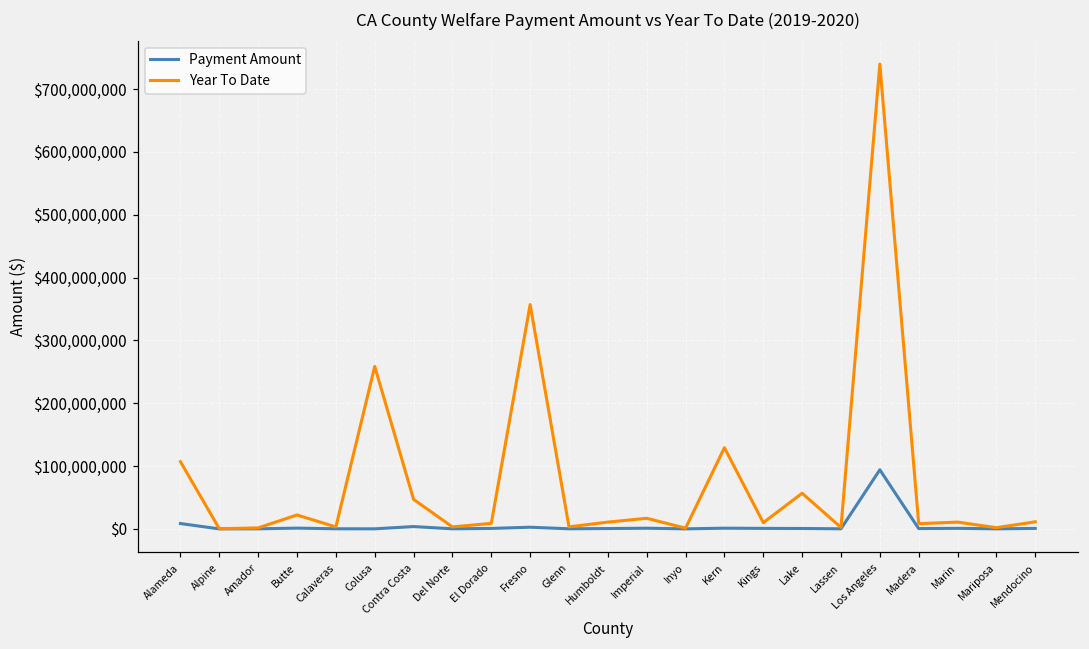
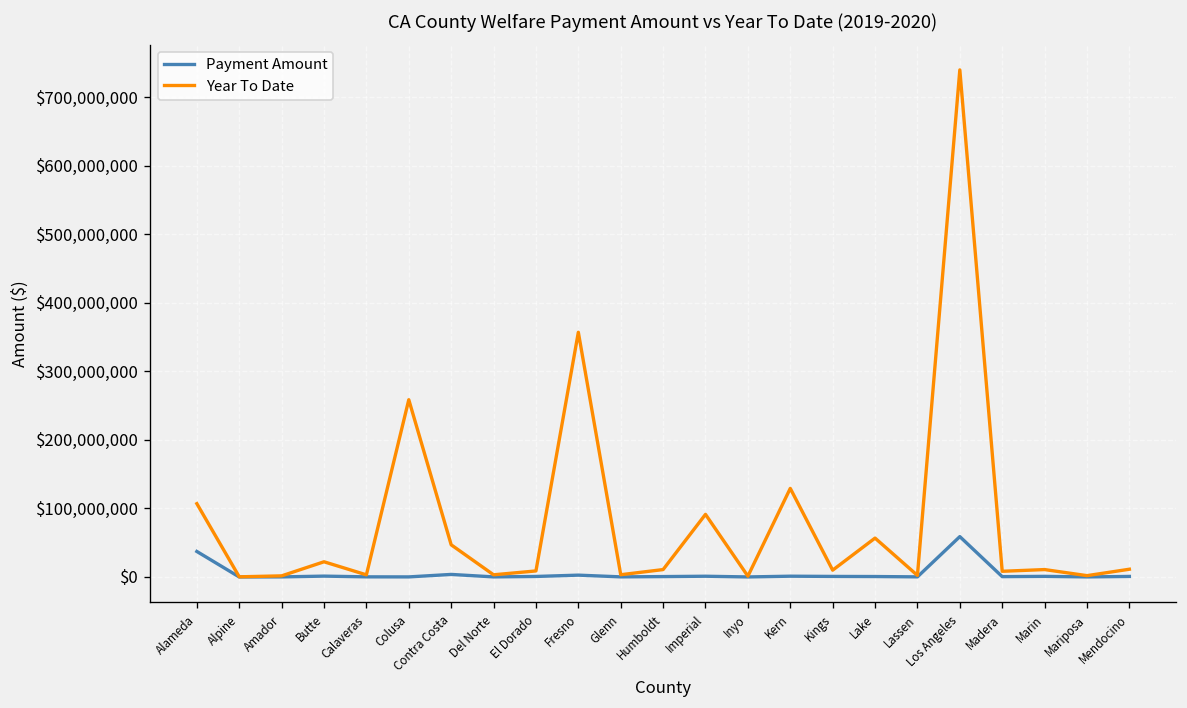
  {
    "Payment Amount": {
-     "Alameda": "$10,000,000",
+     "Alameda": "$40,000,000",
      "Butte": "$0",
      "Colusa": "$0",
      "Contra Costa": "$0",
      "El Dorado": "$0",
      "Fresno": "$0",
      "Humboldt": "$0",
      "Imperial": "$0",
      "Kern": "$0",
      "Kings": "$0",
      "Lake": "$0",
-     "Los Angeles": "$90,000,000",
+     "Los Angeles": "$60,000,000",
      "Madera": "$0",
      "Marin": "$0",
      "Mendocino": "$0"
    },
    "Year To Date": {
      "Alameda": "$110,000,000",
      "Butte": "$20,000,000",
      "Colusa": "$260,000,000",
      "Contra Costa": "$50,000,000",
      "El Dorado": "$10,000,000",
      "Fresno": "$360,000,000",
      "Humboldt": "$10,000,000",
-     "Imperial": "$20,000,000",
+     "Imperial": "$90,000,000",
      "Kern": "$130,000,000",
      "Kings": "$10,000,000",
      "Lake": "$60,000,000",
      "Los Angeles": "$740,000,000",
      "Madera": "$10,000,000",
      "Marin": "$10,000,000",
      "Mendocino": "$10,000,000"
    }
  }
